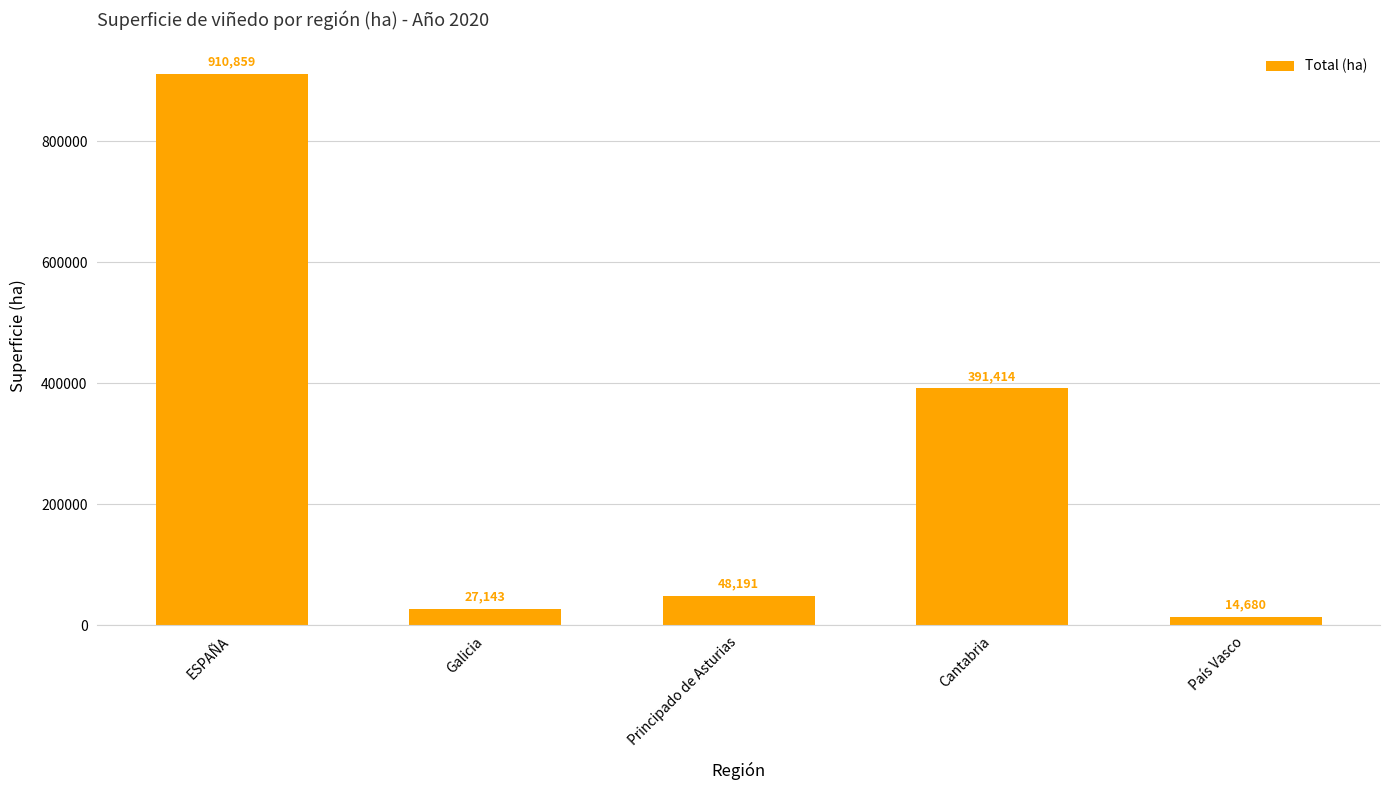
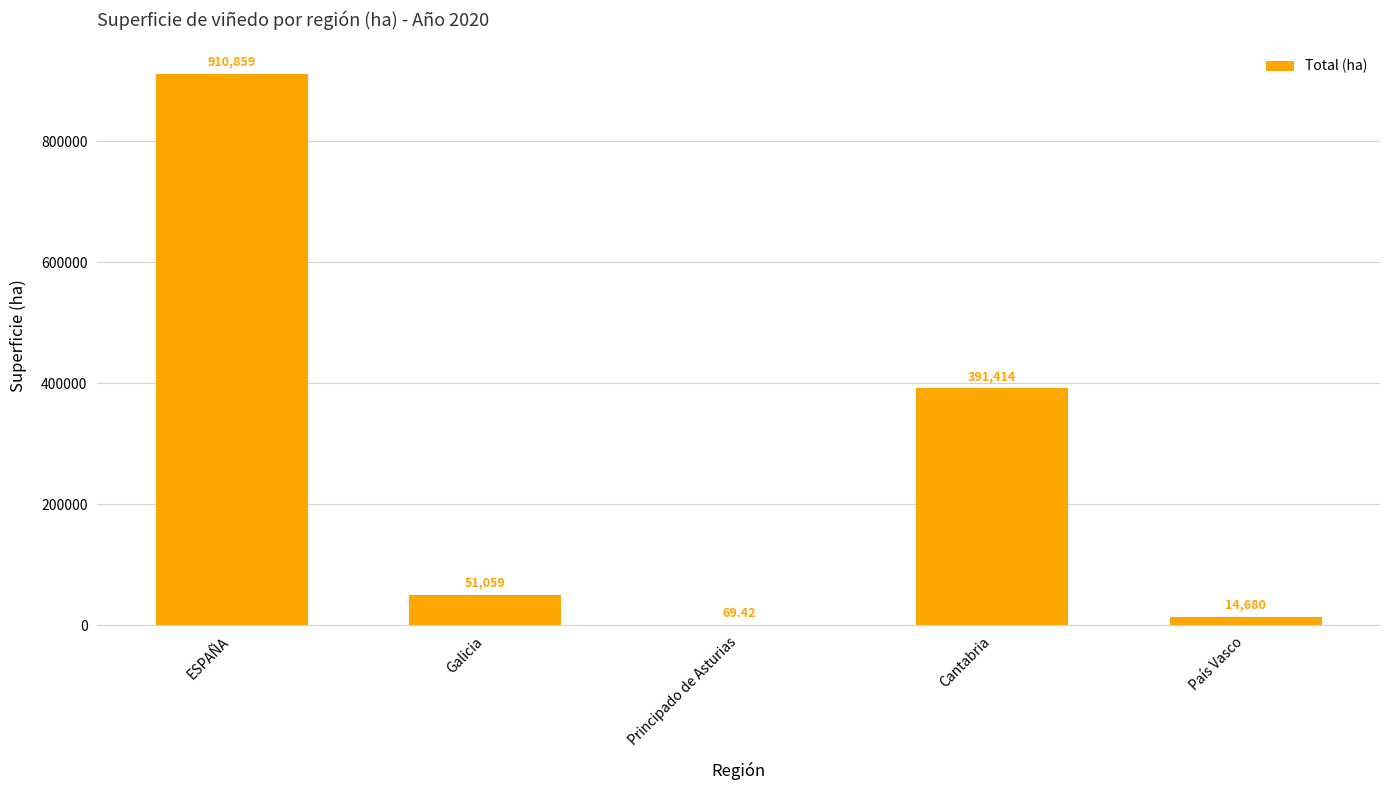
  {
    "ESPAÑA": "910,859",
-   "Galicia": "27,143",
-   "Principado de Asturias": "48,191",
+   "Galicia": "51,059",
+   "Principado de Asturias": "69.42",
    "Cantabria": "391,414",
    "País Vasco": "14,680"
  }
